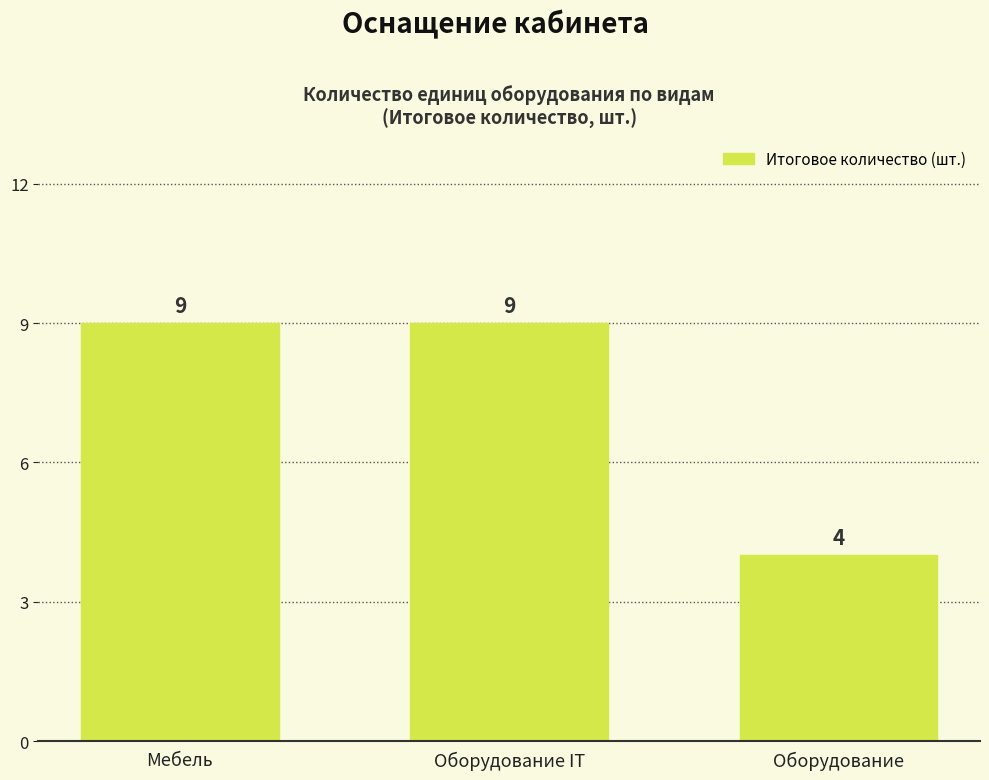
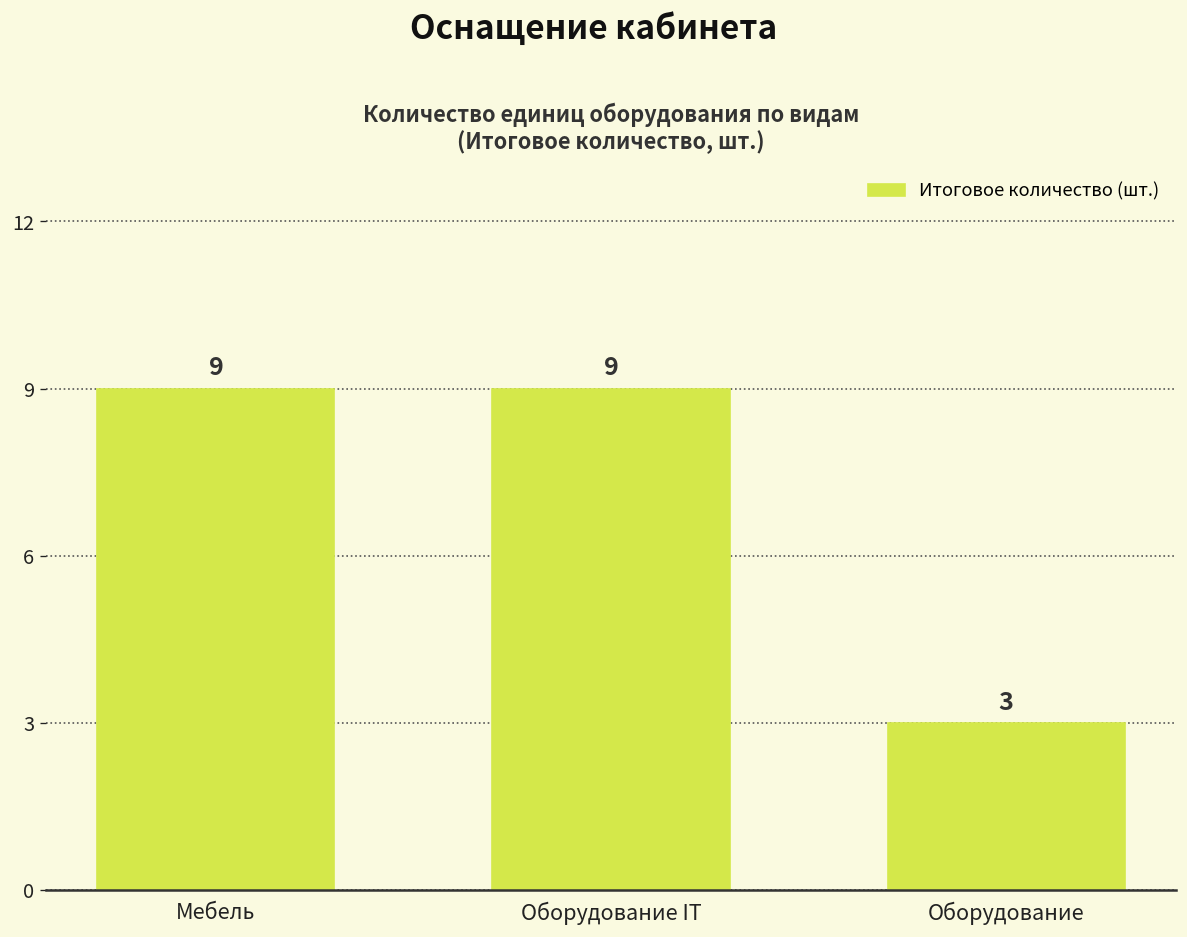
  {
    "Мебель": 9,
    "Оборудование IT": 9,
-   "Оборудование": 4
+   "Оборудование": 3
  }
